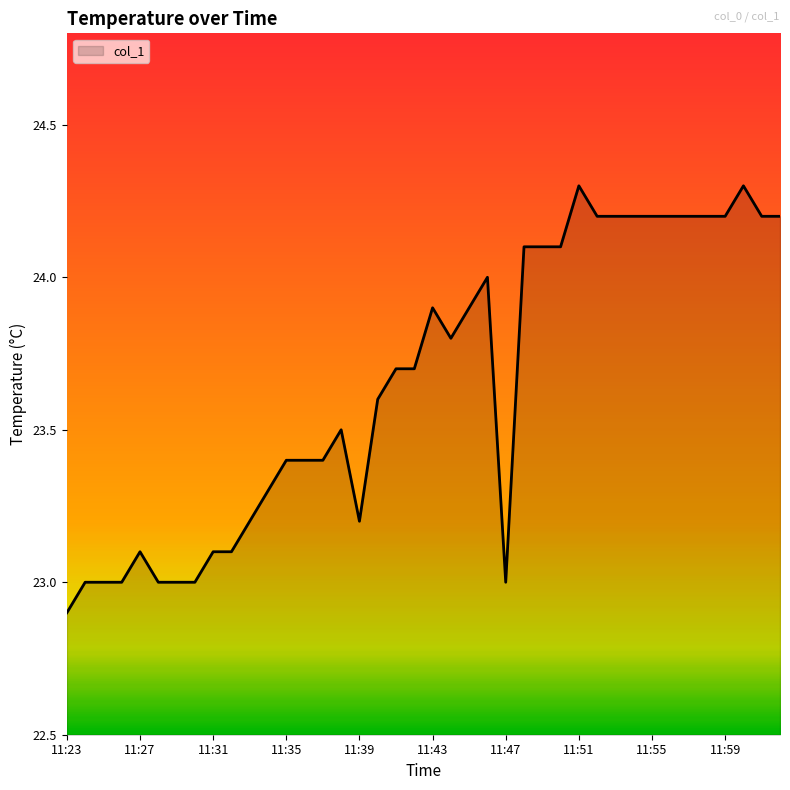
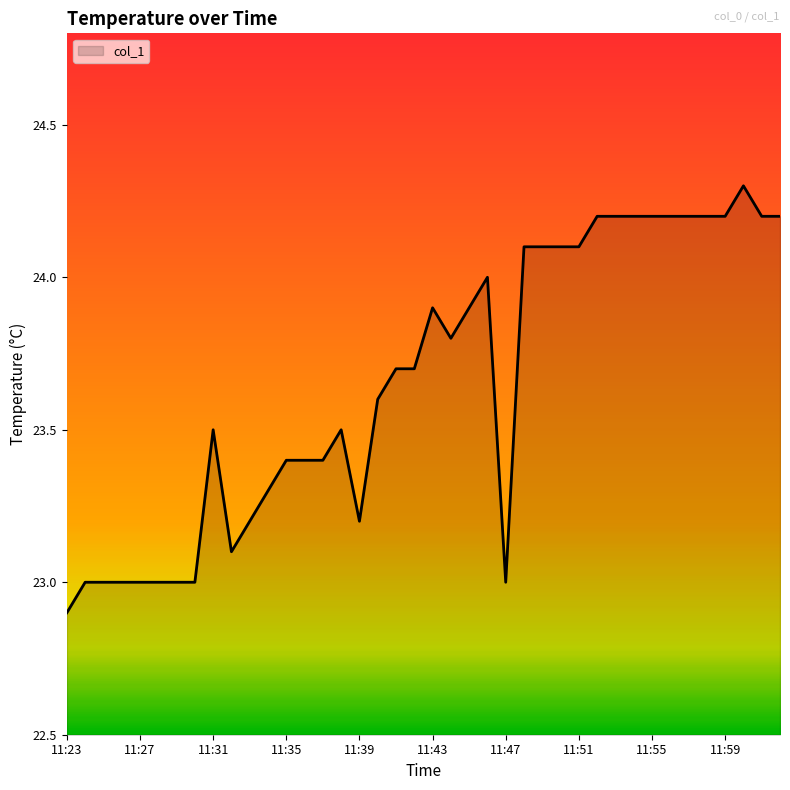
  {
    "11:23": 22.9,
-   "11:27": 23.1,
-   "11:31": 23.1,
+   "11:27": 23.0,
+   "11:31": 23.5,
    "11:35": 23.4,
    "11:39": 23.2,
    "11:43": 23.9,
    "11:47": 23.0,
-   "11:51": 24.3,
+   "11:51": 24.1,
    "11:55": 24.2,
    "11:59": 24.2
  }
